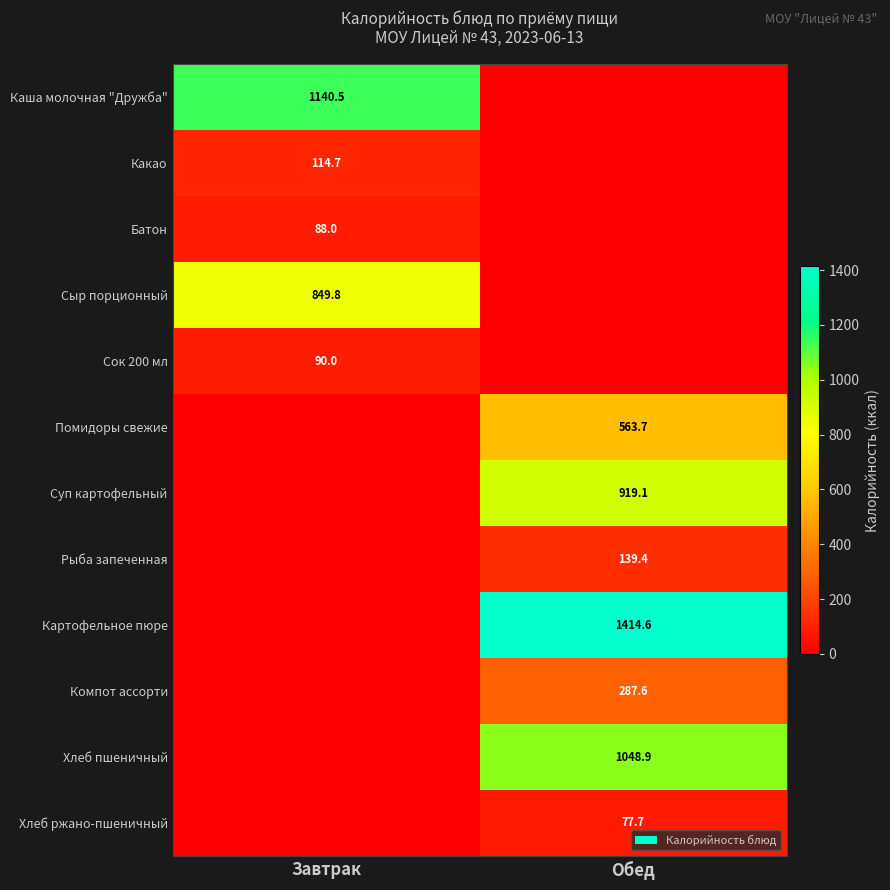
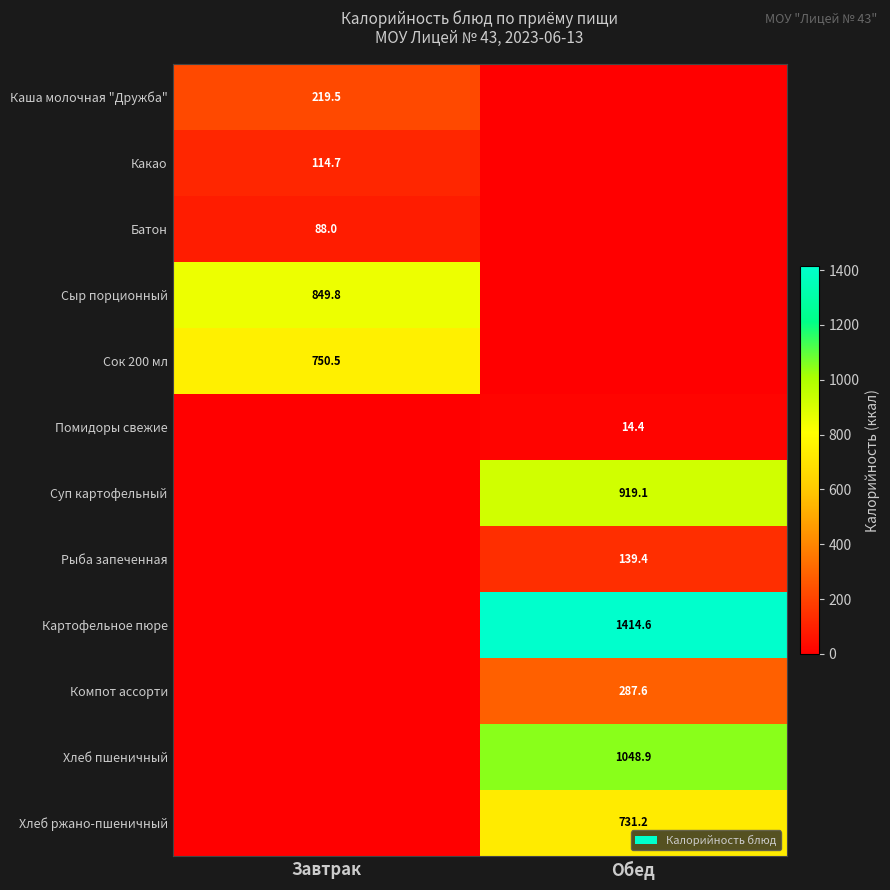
  {
    "Каша молочная \"Дружба\"": {
-     "Завтрак": 1140.5
+     "Завтрак": 219.5
    },
    "Какао": {
      "Завтрак": 114.7
    },
    "Батон": {
      "Завтрак": 88.0
    },
    "Сыр порционный": {
      "Завтрак": 849.8
    },
    "Сок 200 мл": {
-     "Завтрак": 90.0
+     "Завтрак": 750.5
    },
    "Помидоры свежие": {
-     "Обед": 563.7
+     "Обед": 14.4
    },
    "Суп картофельный": {
      "Обед": 919.1
    },
    "Рыба запеченная": {
      "Обед": 139.4
    },
    "Картофельное пюре": {
      "Обед": 1414.6
    },
    "Компот ассорти": {
      "Обед": 287.6
    },
    "Хлеб пшеничный": {
      "Обед": 1048.9
    },
    "Хлеб ржано-пшеничный": {
-     "Обед": 77.7
+     "Обед": 731.2
    }
  }
